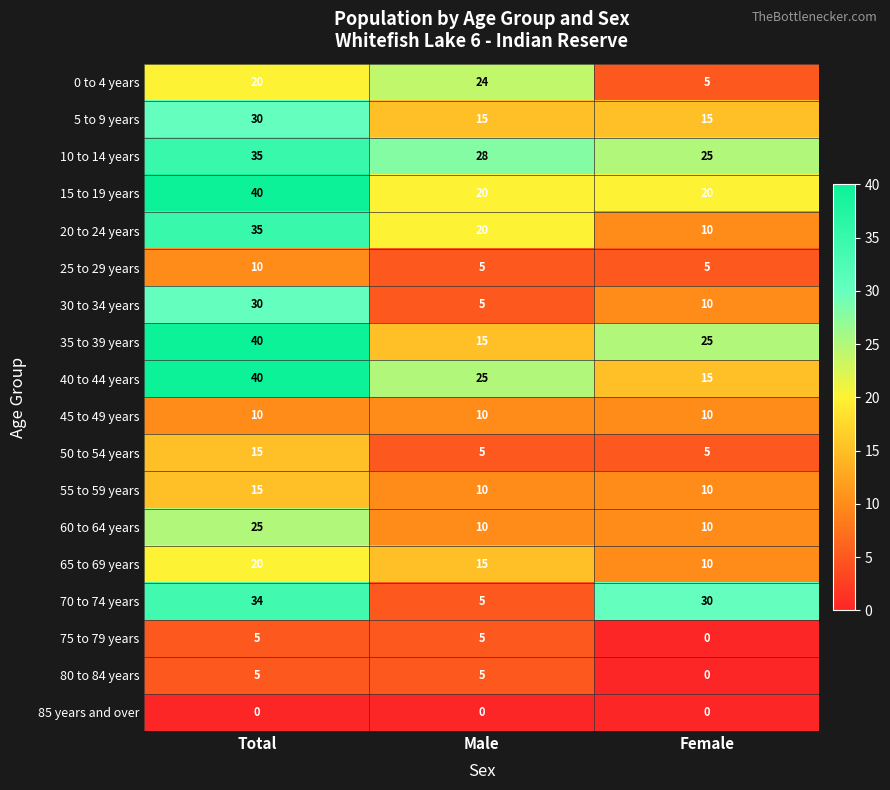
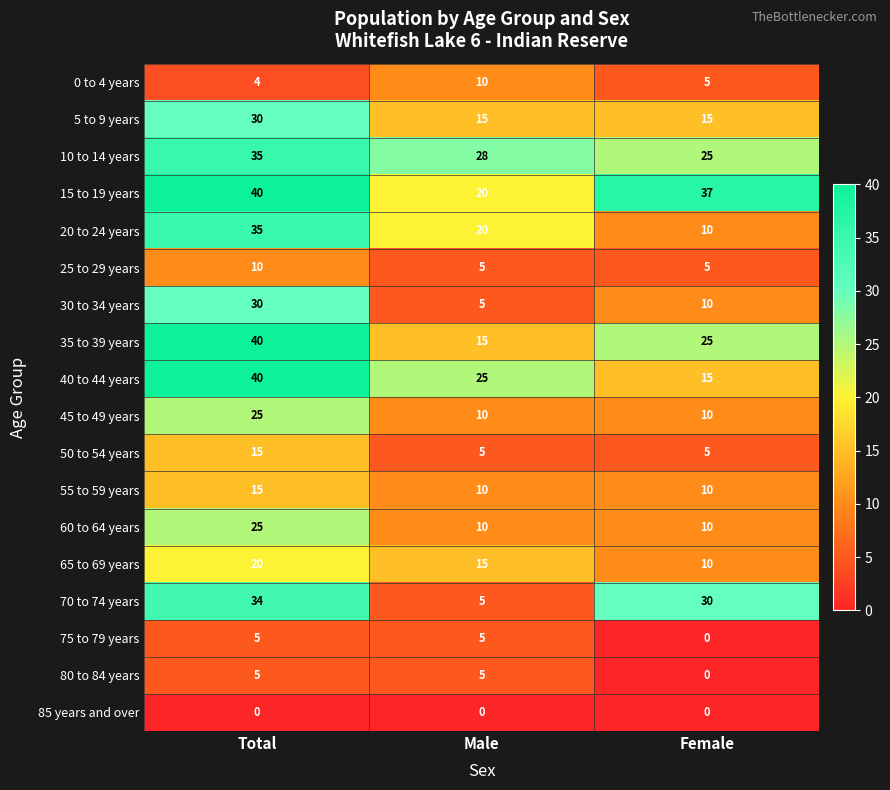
  {
    "0 to 4 years": {
-     "Total": 20,
-     "Male": 24,
+     "Total": 4,
+     "Male": 10,
      "Female": 5
    },
    "5 to 9 years": {
      "Total": 30,
      "Male": 15,
      "Female": 15
    },
    "10 to 14 years": {
      "Total": 35,
      "Male": 28,
      "Female": 25
    },
    "15 to 19 years": {
      "Total": 40,
      "Male": 20,
-     "Female": 20
+     "Female": 37
    },
    "20 to 24 years": {
      "Total": 35,
      "Male": 20,
      "Female": 10
    },
    "25 to 29 years": {
      "Total": 10,
      "Male": 5,
      "Female": 5
    },
    "30 to 34 years": {
      "Total": 30,
      "Male": 5,
      "Female": 10
    },
    "35 to 39 years": {
      "Total": 40,
      "Male": 15,
      "Female": 25
    },
    "40 to 44 years": {
      "Total": 40,
      "Male": 25,
      "Female": 15
    },
    "45 to 49 years": {
-     "Total": 10,
+     "Total": 25,
      "Male": 10,
      "Female": 10
    },
    "50 to 54 years": {
      "Total": 15,
      "Male": 5,
      "Female": 5
    },
    "55 to 59 years": {
      "Total": 15,
      "Male": 10,
      "Female": 10
    },
    "60 to 64 years": {
      "Total": 25,
      "Male": 10,
      "Female": 10
    },
    "65 to 69 years": {
      "Total": 20,
      "Male": 15,
      "Female": 10
    },
    "70 to 74 years": {
      "Total": 34,
      "Male": 5,
      "Female": 30
    },
    "75 to 79 years": {
      "Total": 5,
      "Male": 5,
      "Female": 0
    },
    "80 to 84 years": {
      "Total": 5,
      "Male": 5,
      "Female": 0
    },
    "85 years and over": {
      "Total": 0,
      "Male": 0,
      "Female": 0
    }
  }
